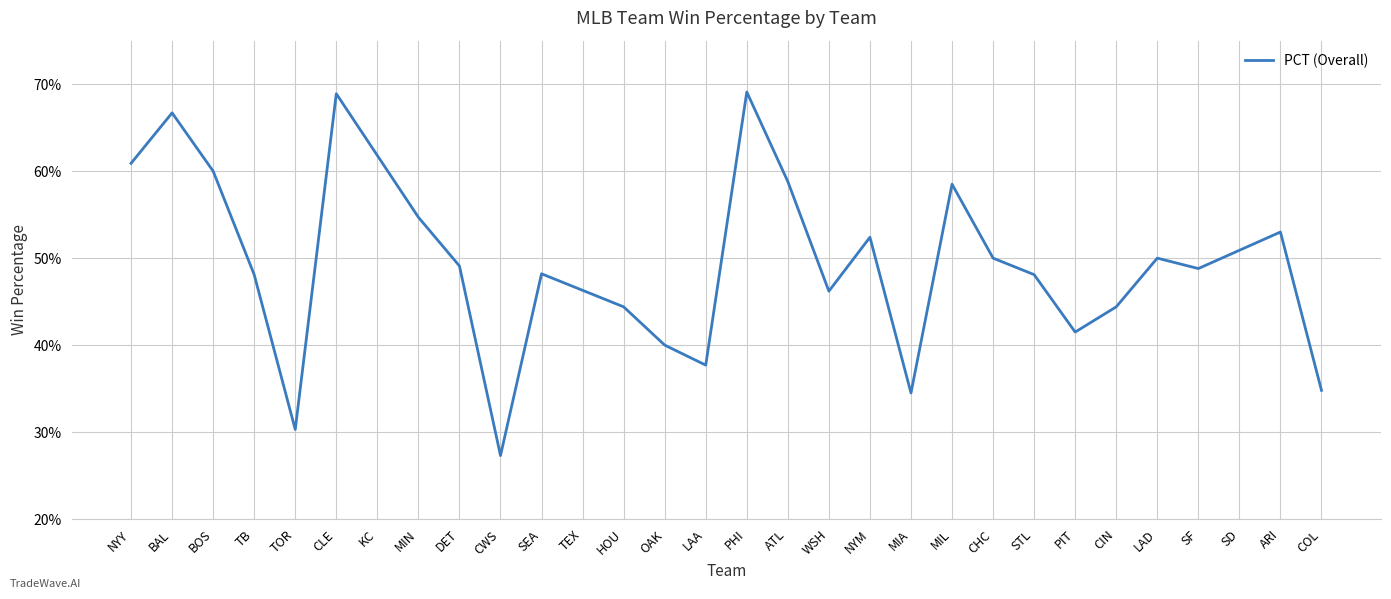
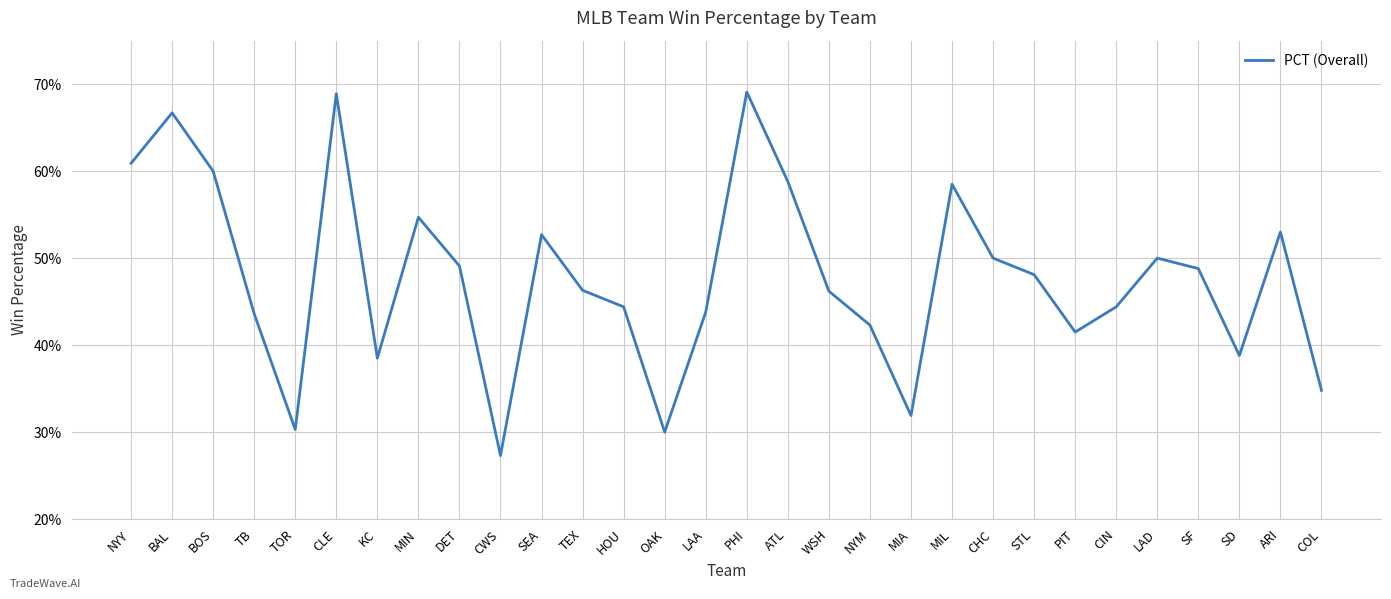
  {
    "NYY": "61%",
    "BAL": "67%",
    "BOS": "60%",
-   "TB": "48%",
+   "TB": "44%",
    "TOR": "30%",
    "CLE": "69%",
-   "KC": "62%",
+   "KC": "39%",
    "MIN": "55%",
    "DET": "49%",
    "CWS": "27%",
-   "SEA": "48%",
+   "SEA": "53%",
    "TEX": "46%",
    "HOU": "44%",
-   "OAK": "40%",
-   "LAA": "38%",
+   "OAK": "30%",
+   "LAA": "44%",
    "PHI": "69%",
    "ATL": "59%",
    "WSH": "46%",
-   "NYM": "52%",
-   "MIA": "35%",
+   "NYM": "42%",
+   "MIA": "32%",
    "MIL": "59%",
    "CHC": "50%",
    "STL": "48%",
    "PIT": "42%",
    "CIN": "44%",
    "LAD": "50%",
    "SF": "49%",
-   "SD": "51%",
+   "SD": "39%",
    "ARI": "53%",
    "COL": "35%"
  }
